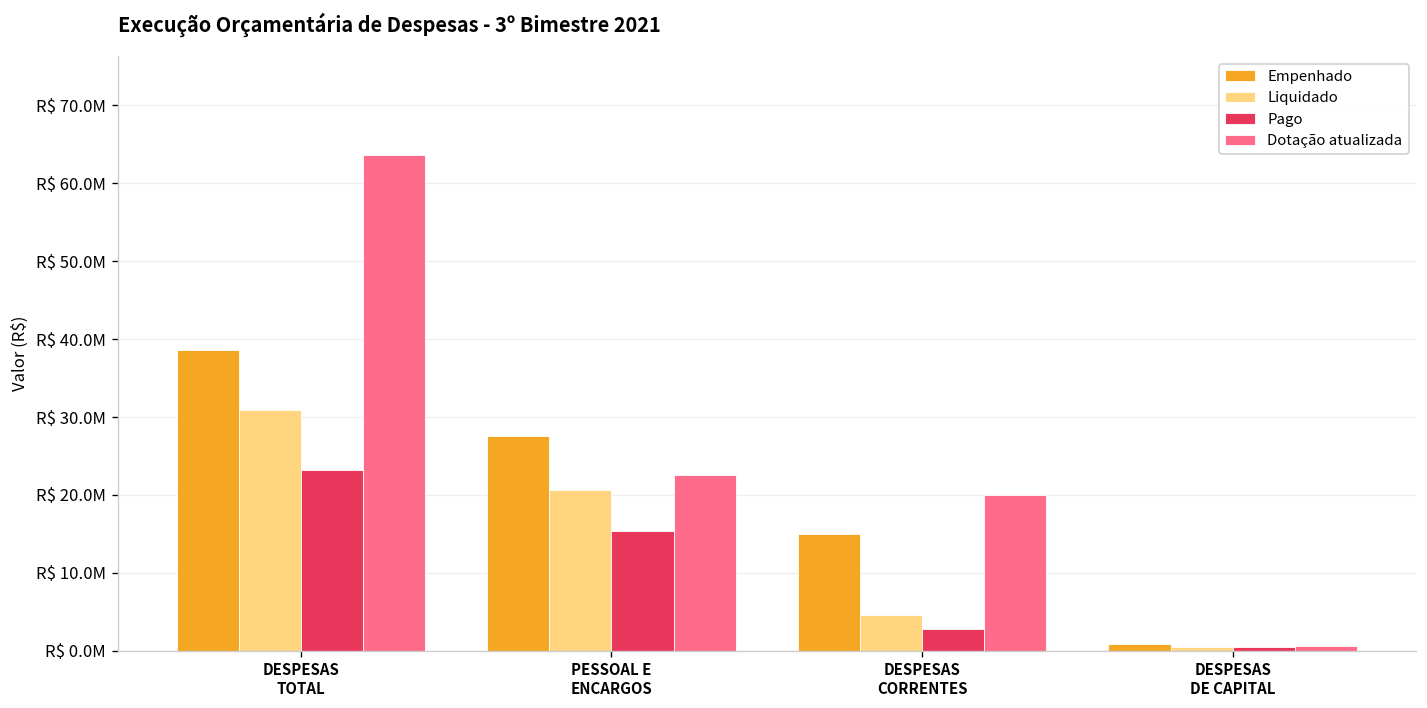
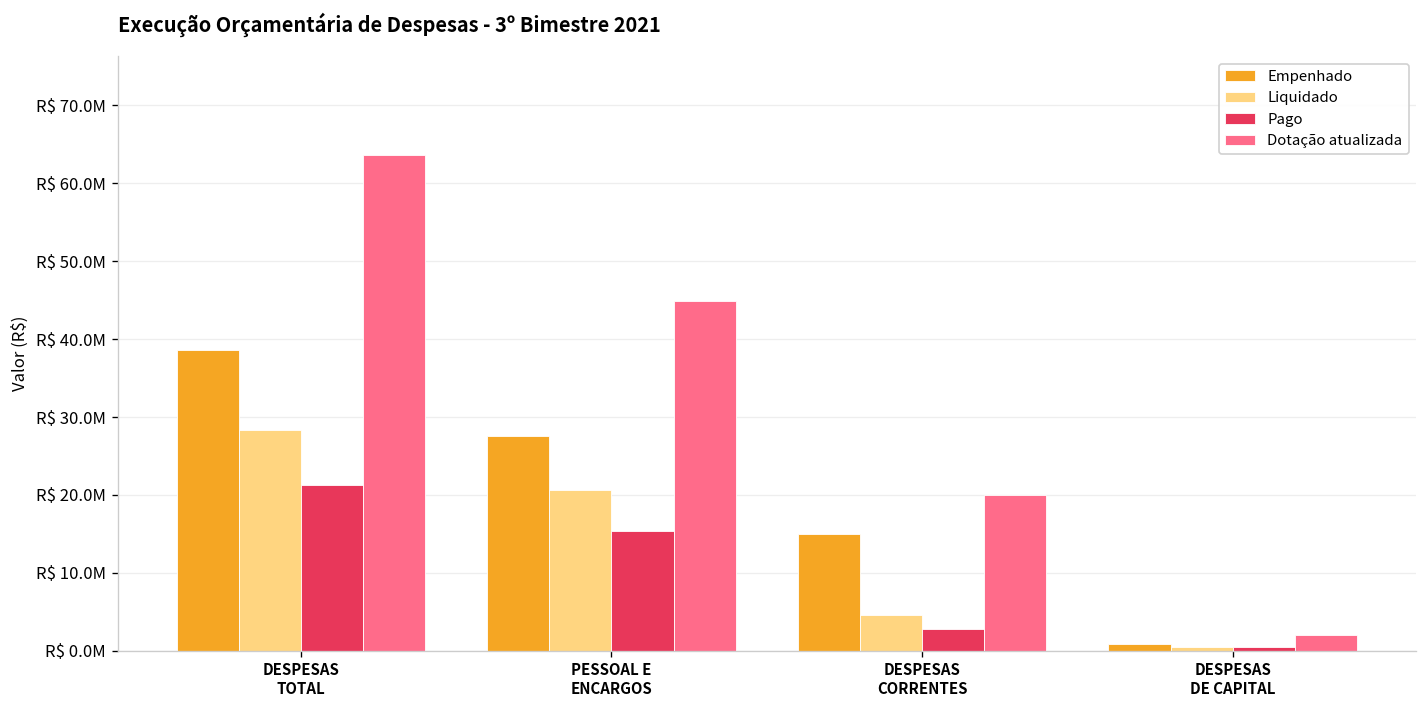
  {
    "Empenhado": {
      "DESPESAS TOTAL": "R$ 39000000",
      "PESSOAL E ENCARGOS": "R$ 28000000",
      "DESPESAS CORRENTES": "R$ 15000000",
      "DESPESAS DE CAPITAL": "R$ 1000000"
    },
    "Liquidado": {
-     "DESPESAS TOTAL": "R$ 31000000",
+     "DESPESAS TOTAL": "R$ 28000000",
      "PESSOAL E ENCARGOS": "R$ 21000000",
      "DESPESAS CORRENTES": "R$ 5000000",
      "DESPESAS DE CAPITAL": "R$ 1000000"
    },
    "Pago": {
-     "DESPESAS TOTAL": "R$ 23000000",
+     "DESPESAS TOTAL": "R$ 21000000",
      "PESSOAL E ENCARGOS": "R$ 15000000",
      "DESPESAS CORRENTES": "R$ 3000000",
      "DESPESAS DE CAPITAL": "R$ 0"
    },
    "Dotação atualizada": {
      "DESPESAS TOTAL": "R$ 64000000",
-     "PESSOAL E ENCARGOS": "R$ 23000000",
+     "PESSOAL E ENCARGOS": "R$ 45000000",
      "DESPESAS CORRENTES": "R$ 20000000",
-     "DESPESAS DE CAPITAL": "R$ 1000000"
+     "DESPESAS DE CAPITAL": "R$ 2000000"
    }
  }
